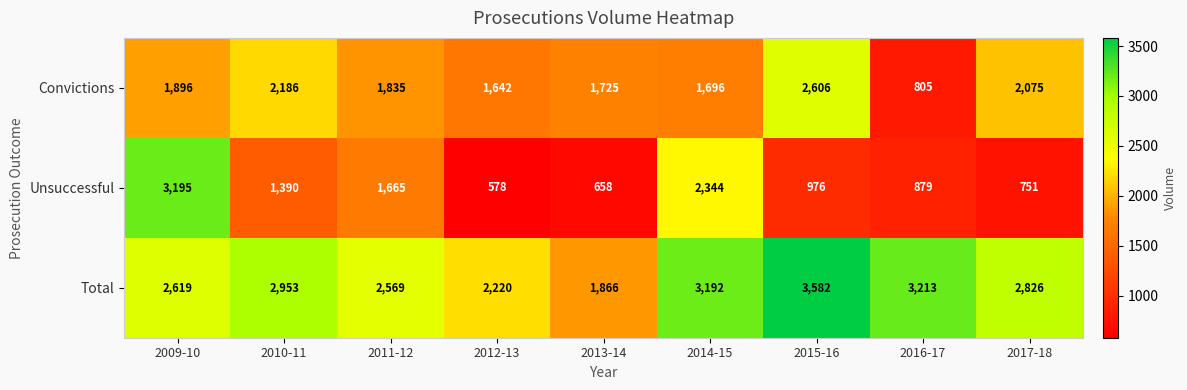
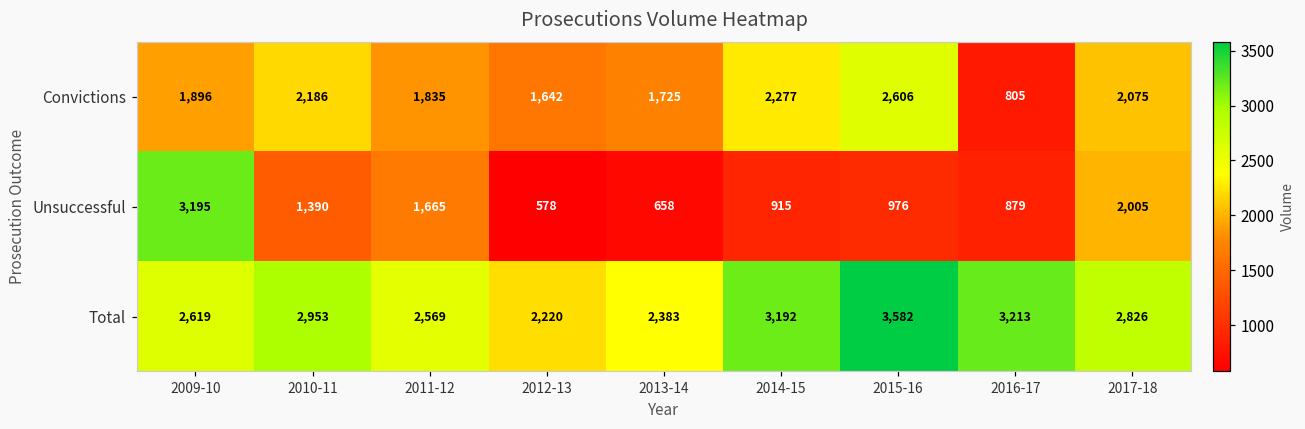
  {
    "Convictions": {
      "2009-10": "1,896",
      "2010-11": "2,186",
      "2011-12": "1,835",
      "2012-13": "1,642",
      "2013-14": "1,725",
-     "2014-15": "1,696",
+     "2014-15": "2,277",
      "2015-16": "2,606",
      "2016-17": "805",
      "2017-18": "2,075"
    },
    "Unsuccessful": {
      "2009-10": "3,195",
      "2010-11": "1,390",
      "2011-12": "1,665",
      "2012-13": "578",
      "2013-14": "658",
-     "2014-15": "2,344",
+     "2014-15": "915",
      "2015-16": "976",
      "2016-17": "879",
-     "2017-18": "751"
+     "2017-18": "2,005"
    },
    "Total": {
      "2009-10": "2,619",
      "2010-11": "2,953",
      "2011-12": "2,569",
      "2012-13": "2,220",
-     "2013-14": "1,866",
+     "2013-14": "2,383",
      "2014-15": "3,192",
      "2015-16": "3,582",
      "2016-17": "3,213",
      "2017-18": "2,826"
    }
  }
